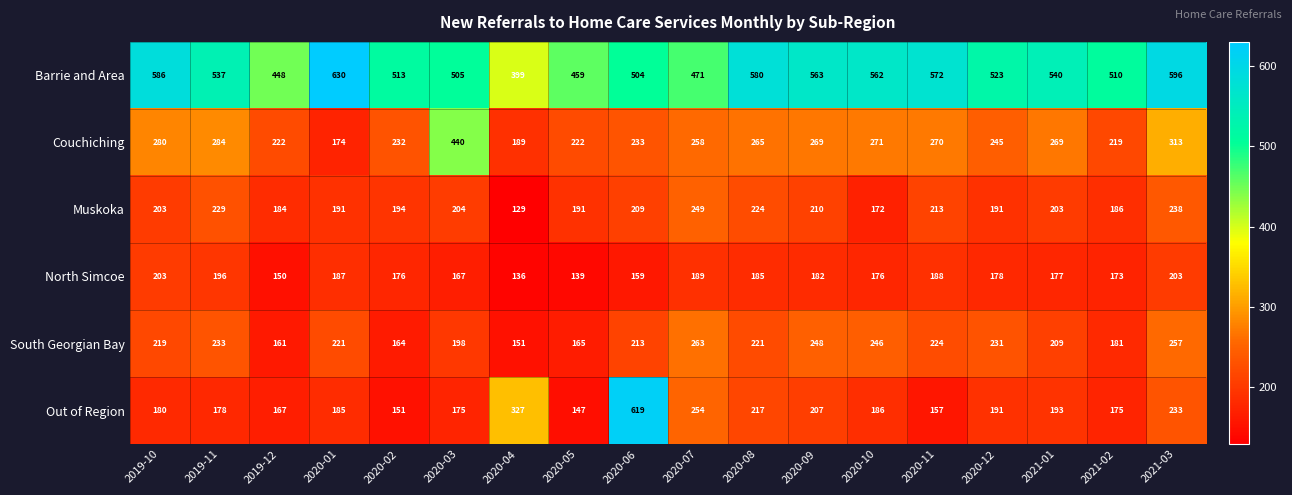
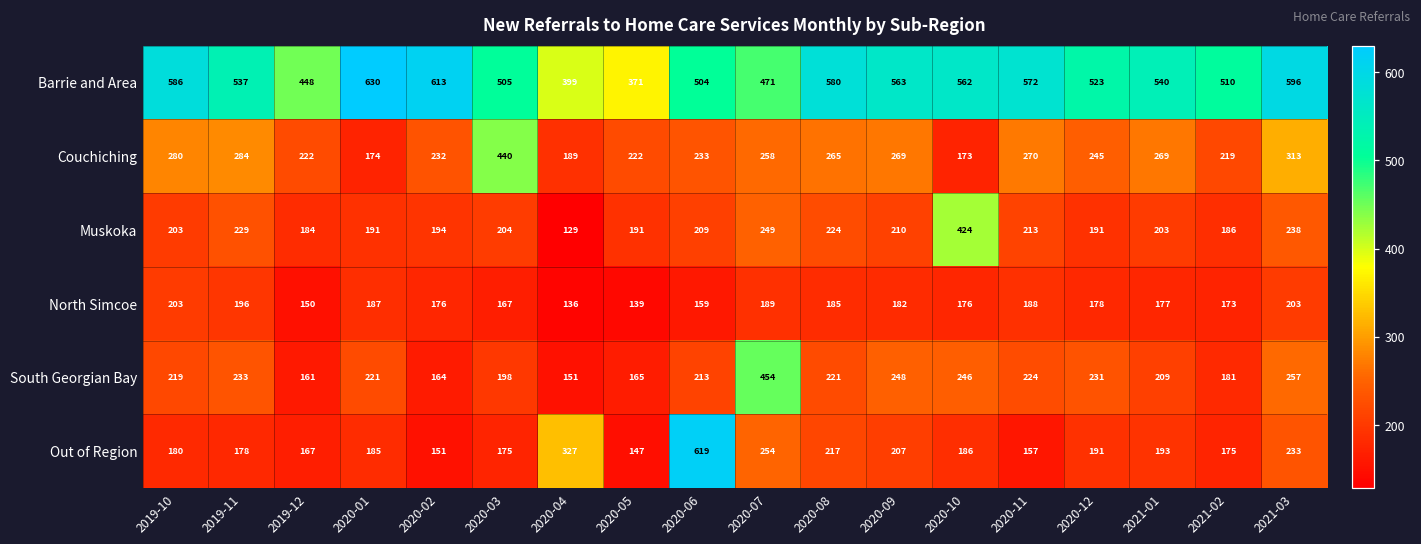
  {
    "Barrie and Area": {
      "2019-10": 586,
      "2019-11": 537,
      "2019-12": 448,
      "2020-01": 630,
-     "2020-02": 513,
+     "2020-02": 613,
      "2020-03": 505,
      "2020-04": 399,
-     "2020-05": 459,
+     "2020-05": 371,
      "2020-06": 504,
      "2020-07": 471,
      "2020-08": 580,
      "2020-09": 563,
      "2020-10": 562,
      "2020-11": 572,
      "2020-12": 523,
      "2021-01": 540,
      "2021-02": 510,
      "2021-03": 596
    },
    "Couchiching": {
      "2019-10": 280,
      "2019-11": 284,
      "2019-12": 222,
      "2020-01": 174,
      "2020-02": 232,
      "2020-03": 440,
      "2020-04": 189,
      "2020-05": 222,
      "2020-06": 233,
      "2020-07": 258,
      "2020-08": 265,
      "2020-09": 269,
-     "2020-10": 271,
+     "2020-10": 173,
      "2020-11": 270,
      "2020-12": 245,
      "2021-01": 269,
      "2021-02": 219,
      "2021-03": 313
    },
    "Muskoka": {
      "2019-10": 203,
      "2019-11": 229,
      "2019-12": 184,
      "2020-01": 191,
      "2020-02": 194,
      "2020-03": 204,
      "2020-04": 129,
      "2020-05": 191,
      "2020-06": 209,
      "2020-07": 249,
      "2020-08": 224,
      "2020-09": 210,
-     "2020-10": 172,
+     "2020-10": 424,
      "2020-11": 213,
      "2020-12": 191,
      "2021-01": 203,
      "2021-02": 186,
      "2021-03": 238
    },
    "North Simcoe": {
      "2019-10": 203,
      "2019-11": 196,
      "2019-12": 150,
      "2020-01": 187,
      "2020-02": 176,
      "2020-03": 167,
      "2020-04": 136,
      "2020-05": 139,
      "2020-06": 159,
      "2020-07": 189,
      "2020-08": 185,
      "2020-09": 182,
      "2020-10": 176,
      "2020-11": 188,
      "2020-12": 178,
      "2021-01": 177,
      "2021-02": 173,
      "2021-03": 203
    },
    "South Georgian Bay": {
      "2019-10": 219,
      "2019-11": 233,
      "2019-12": 161,
      "2020-01": 221,
      "2020-02": 164,
      "2020-03": 198,
      "2020-04": 151,
      "2020-05": 165,
      "2020-06": 213,
-     "2020-07": 263,
+     "2020-07": 454,
      "2020-08": 221,
      "2020-09": 248,
      "2020-10": 246,
      "2020-11": 224,
      "2020-12": 231,
      "2021-01": 209,
      "2021-02": 181,
      "2021-03": 257
    },
    "Out of Region": {
      "2019-10": 180,
      "2019-11": 178,
      "2019-12": 167,
      "2020-01": 185,
      "2020-02": 151,
      "2020-03": 175,
      "2020-04": 327,
      "2020-05": 147,
      "2020-06": 619,
      "2020-07": 254,
      "2020-08": 217,
      "2020-09": 207,
      "2020-10": 186,
      "2020-11": 157,
      "2020-12": 191,
      "2021-01": 193,
      "2021-02": 175,
      "2021-03": 233
    }
  }
